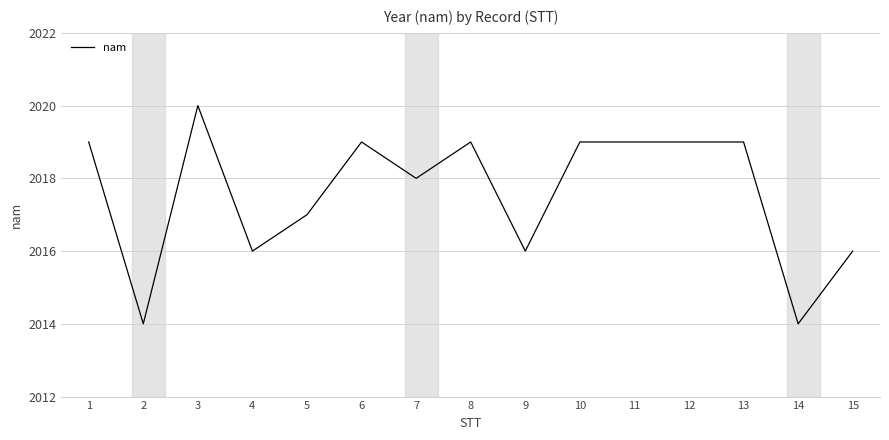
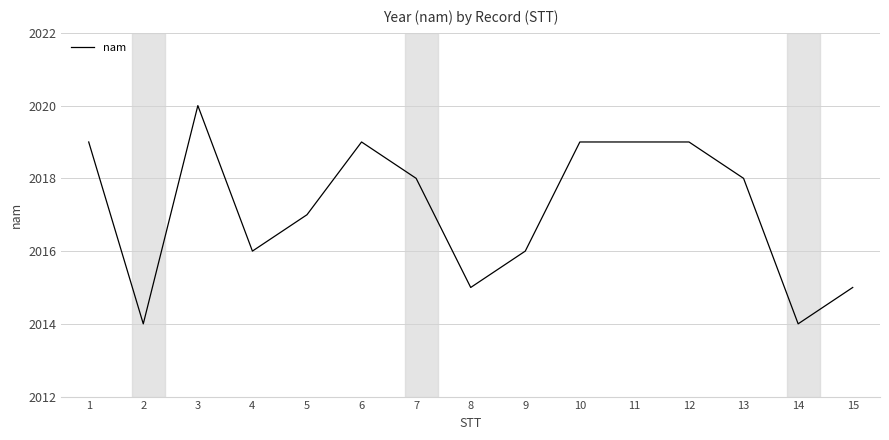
  {
    "1": 2019,
    "2": 2014,
    "3": 2020,
    "4": 2016,
    "5": 2017,
    "6": 2019,
    "7": 2018,
-   "8": 2019,
+   "8": 2015,
    "9": 2016,
    "10": 2019,
    "11": 2019,
    "12": 2019,
-   "13": 2019,
+   "13": 2018,
    "14": 2014,
-   "15": 2016
+   "15": 2015
  }
